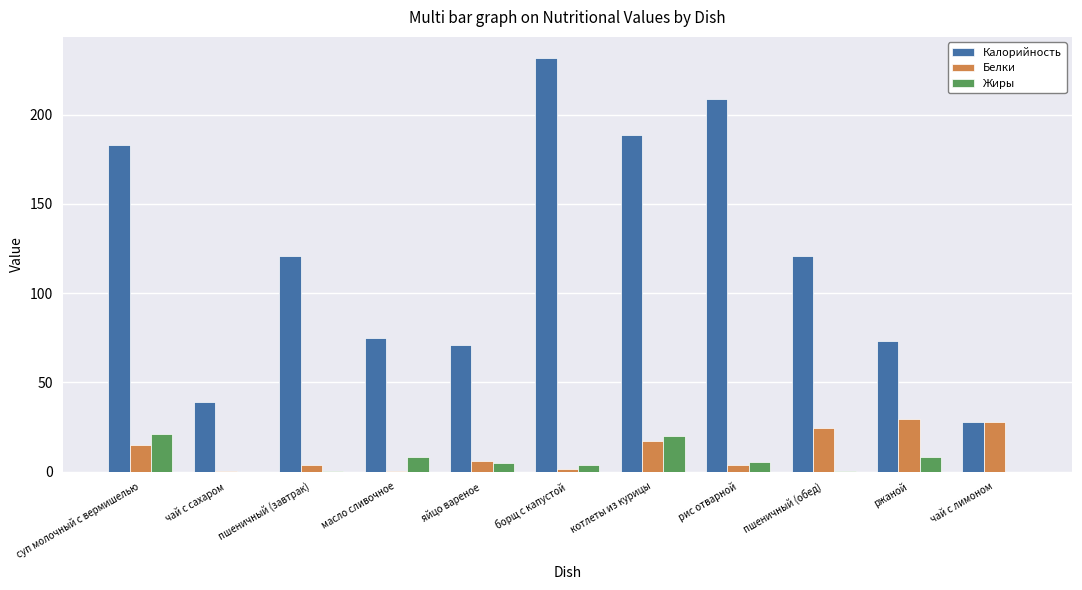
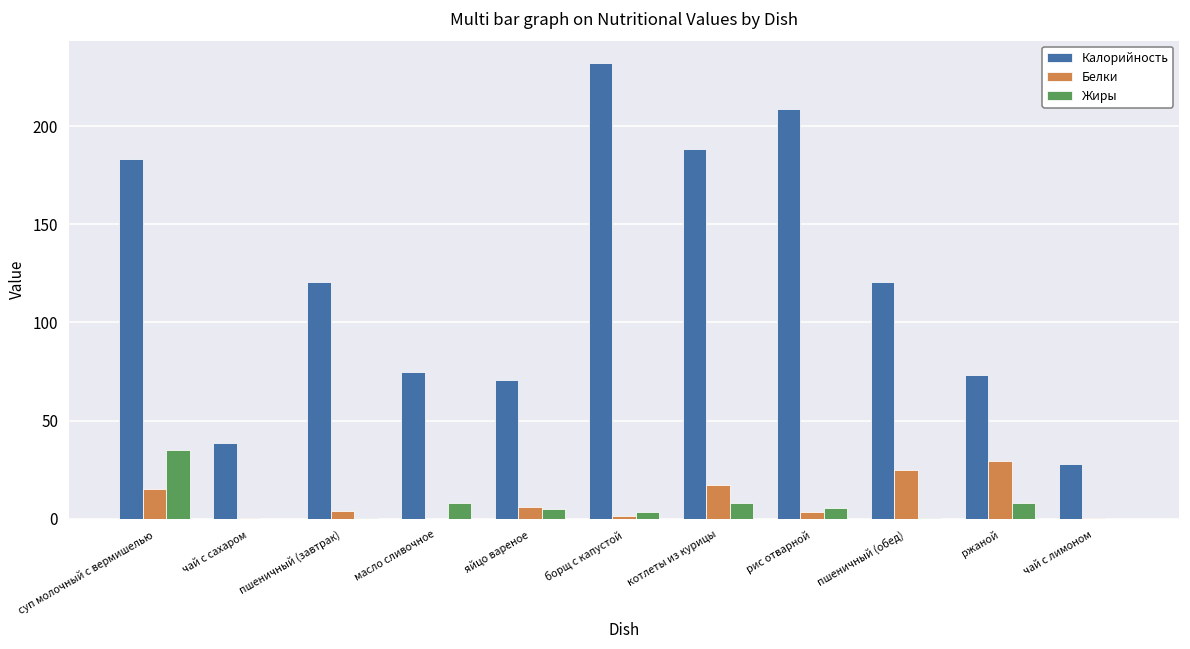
  {
    "Калорийность": {
      "суп молочный с вермишелью": 183,
      "чай с сахаром": 39,
      "пшеничный (завтрак)": 121,
      "масло сливочное": 75,
      "яйцо вареное": 71,
      "борщ с капустой": 232,
      "котлеты из курицы": 189,
      "рис отварной": 209,
      "пшеничный (обед)": 121,
      "ржаной": 73,
      "чай с лимоном": 28
    },
    "Белки": {
      "суп молочный с вермишелью": 15,
      "пшеничный (завтрак)": 4,
      "яйцо вареное": 6,
      "котлеты из курицы": 17,
      "рис отварной": 4,
      "пшеничный (обед)": 25,
      "ржаной": 29,
-     "чай с лимоном": 28
+     "чай с лимоном": 0
    },
    "Жиры": {
-     "суп молочный с вермишелью": 21,
+     "суп молочный с вермишелью": 35,
      "чай с сахаром": 0,
      "масло сливочное": 8,
      "яйцо вареное": 5,
      "борщ с капустой": 4,
-     "котлеты из курицы": 20,
+     "котлеты из курицы": 8,
      "рис отварной": 5,
      "ржаной": 8,
      "чай с лимоном": 0
    }
  }
